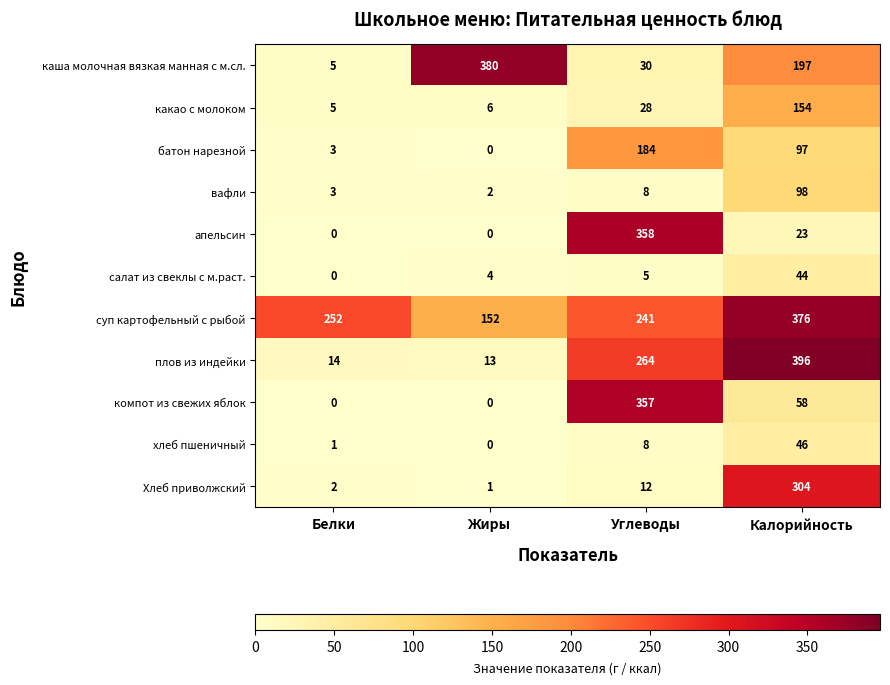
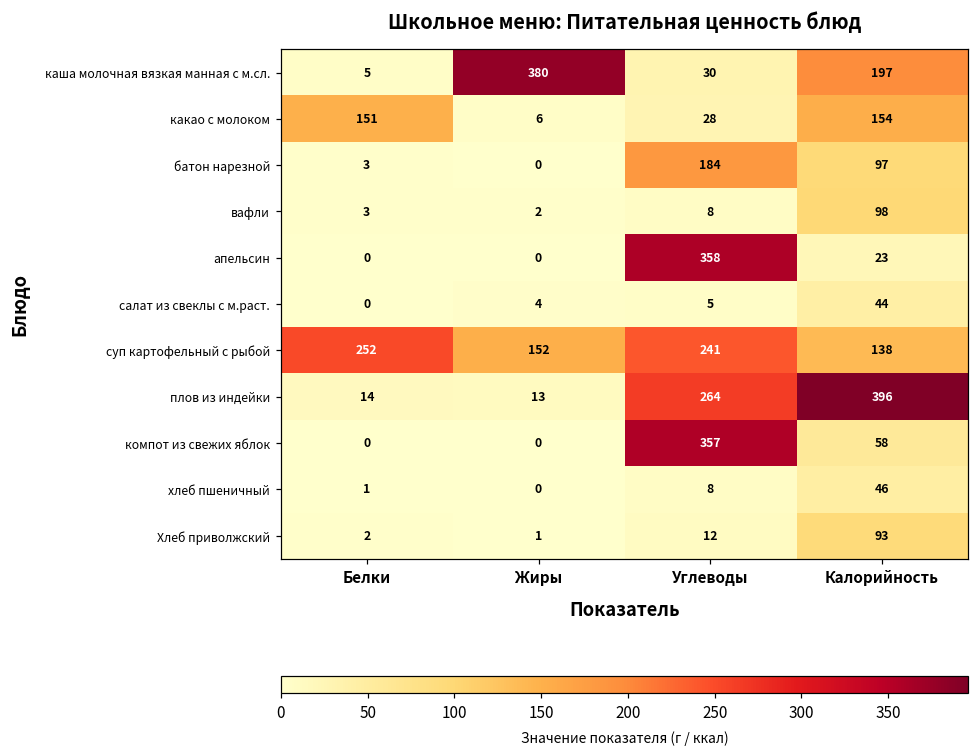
  {
    "каша молочная вязкая манная с м.сл.": {
      "Белки": 5,
      "Жиры": 380,
      "Углеводы": 30,
      "Калорийность": 197
    },
    "какао с молоком": {
-     "Белки": 5,
+     "Белки": 151,
      "Жиры": 6,
      "Углеводы": 28,
      "Калорийность": 154
    },
    "батон нарезной": {
      "Белки": 3,
      "Жиры": 0,
      "Углеводы": 184,
      "Калорийность": 97
    },
    "вафли": {
      "Белки": 3,
      "Жиры": 2,
      "Углеводы": 8,
      "Калорийность": 98
    },
    "апельсин": {
      "Белки": 0,
      "Жиры": 0,
      "Углеводы": 358,
      "Калорийность": 23
    },
    "салат из свеклы с м.раст.": {
      "Белки": 0,
      "Жиры": 4,
      "Углеводы": 5,
      "Калорийность": 44
    },
    "суп картофельный с рыбой": {
      "Белки": 252,
      "Жиры": 152,
      "Углеводы": 241,
-     "Калорийность": 376
+     "Калорийность": 138
    },
    "плов из индейки": {
      "Белки": 14,
      "Жиры": 13,
      "Углеводы": 264,
      "Калорийность": 396
    },
    "компот из свежих яблок": {
      "Белки": 0,
      "Жиры": 0,
      "Углеводы": 357,
      "Калорийность": 58
    },
    "хлеб пшеничный": {
      "Белки": 1,
      "Жиры": 0,
      "Углеводы": 8,
      "Калорийность": 46
    },
    "Хлеб приволжский": {
      "Белки": 2,
      "Жиры": 1,
      "Углеводы": 12,
-     "Калорийность": 304
+     "Калорийность": 93
    }
  }
